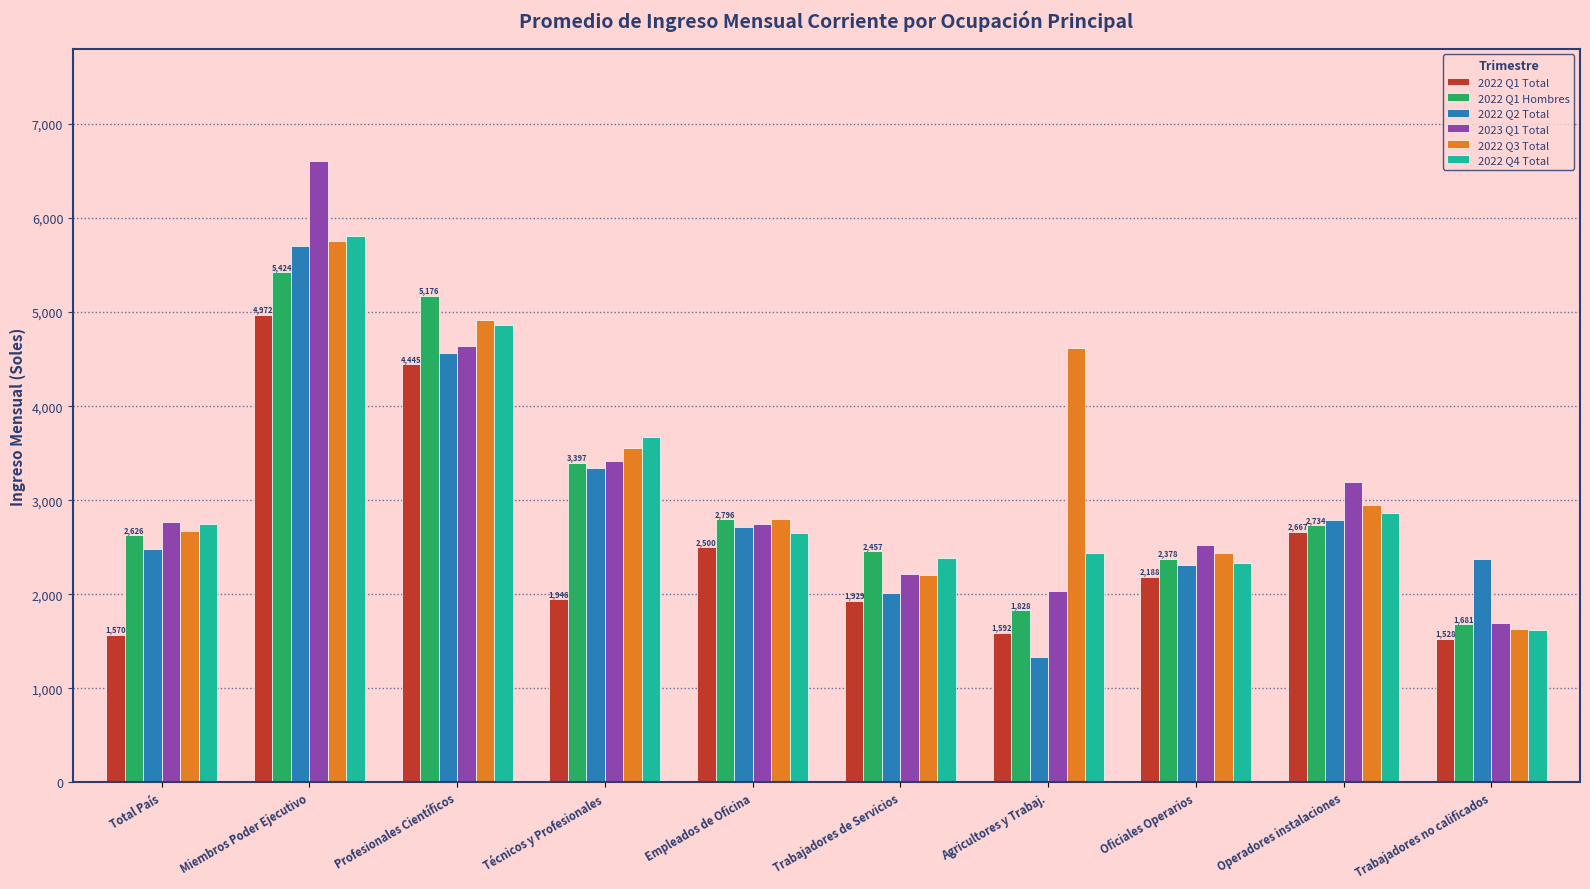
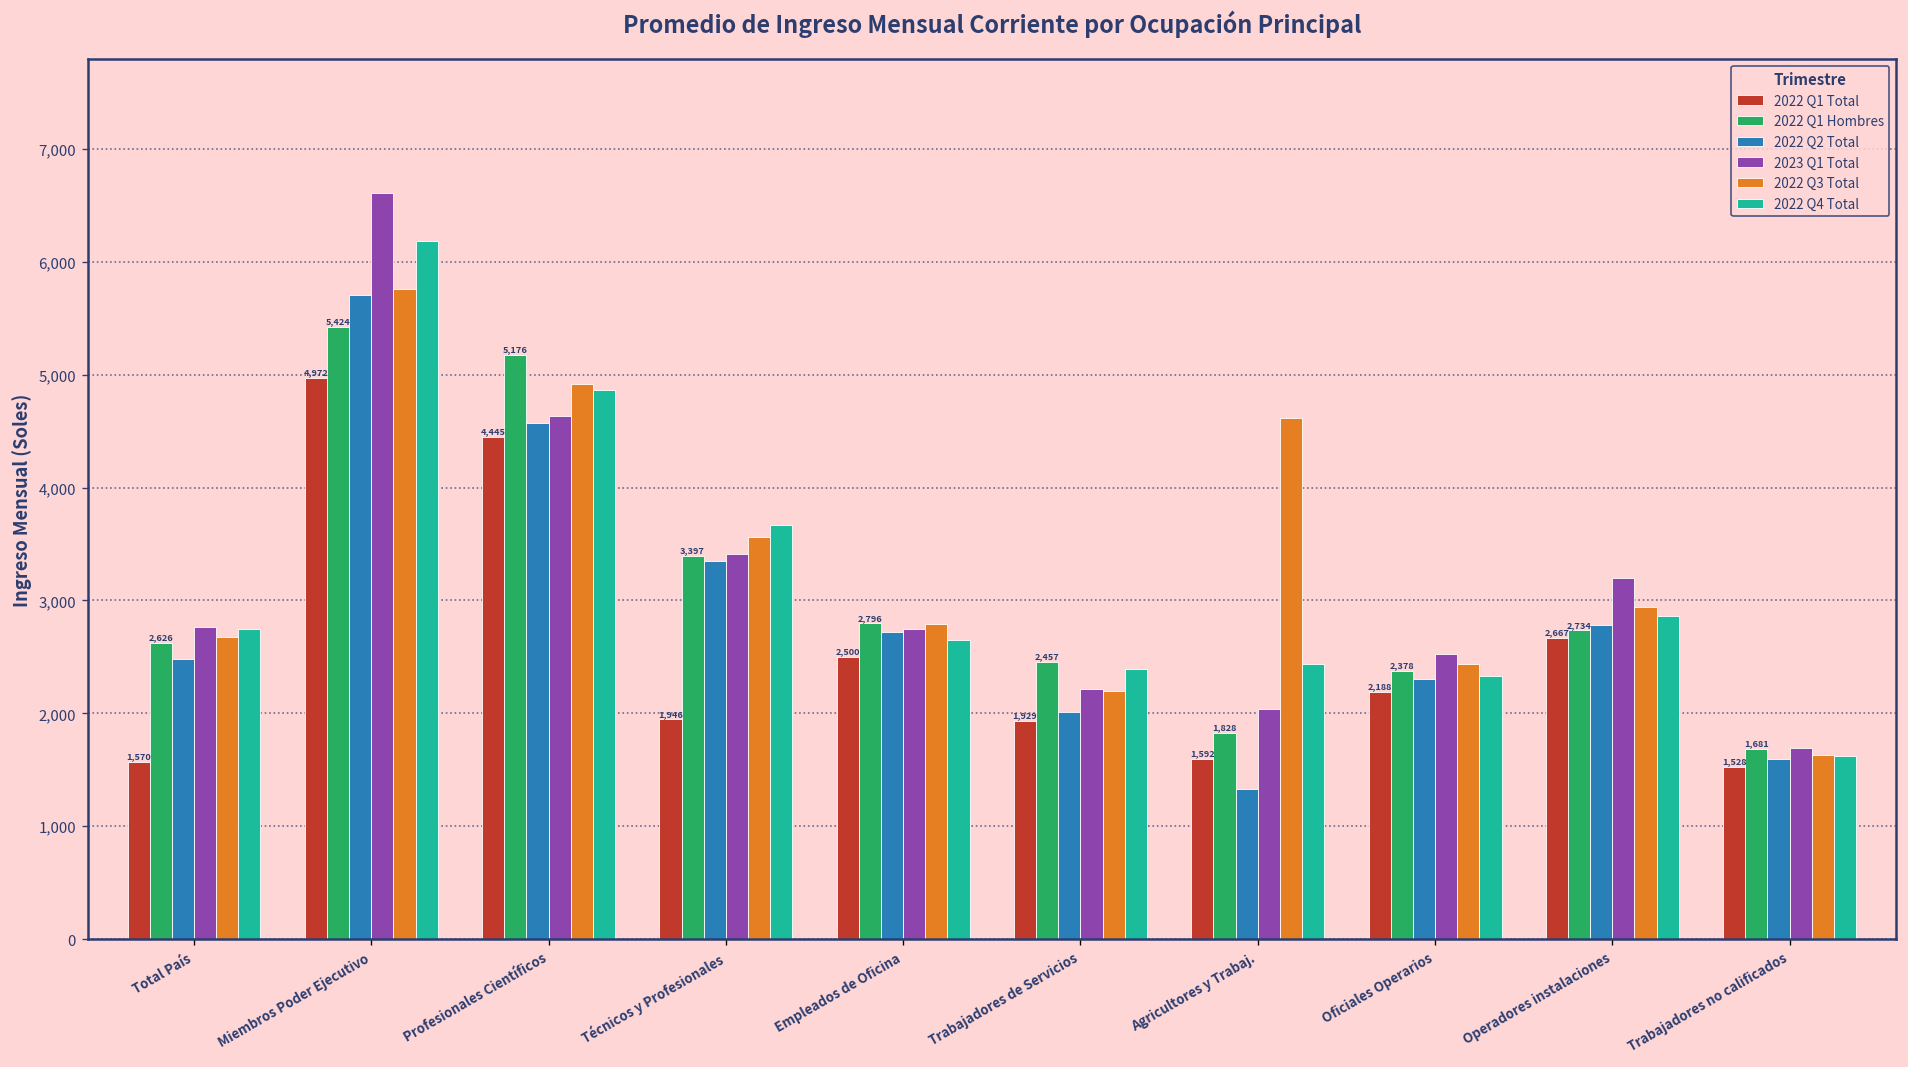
  {
    "2022 Q1 Total": {
      "Total País": "1,570",
      "Miembros Poder Ejecutivo": "4,972",
      "Técnicos y Profesionales": "1,946",
      "Operadores instalaciones": "2,667"
    },
    "2022 Q1 Hombres": {
      "Profesionales Científicos": "5,176",
      "Empleados de Oficina": "2,796",
      "Trabajadores de Servicios": "2,457",
      "Agricultores y Trabaj.": "1,828",
      "Oficiales Operarios": "2,378"
    },
    "2022 Q2 Total": {
      "Total País": "2,500",
      "Miembros Poder Ejecutivo": "5,700",
      "Profesionales Científicos": "4,600",
      "Técnicos y Profesionales": "3,300",
      "Empleados de Oficina": "2,700",
      "Trabajadores de Servicios": "2,000",
      "Agricultores y Trabaj.": "1,300",
      "Oficiales Operarios": "2,300",
      "Operadores instalaciones": "2,800",
-     "Trabajadores no calificados": "2,400"
+     "Trabajadores no calificados": "1,600"
    },
    "2023 Q1 Total": {
      "Total País": "2,800",
      "Miembros Poder Ejecutivo": "6,600",
      "Profesionales Científicos": "4,600",
      "Técnicos y Profesionales": "3,400",
      "Empleados de Oficina": "2,800",
      "Trabajadores de Servicios": "2,200",
      "Agricultores y Trabaj.": "2,000",
      "Oficiales Operarios": "2,500",
      "Operadores instalaciones": "3,200",
      "Trabajadores no calificados": "1,700"
    },
    "2022 Q3 Total": {
      "Total País": "2,700",
      "Miembros Poder Ejecutivo": "5,800",
      "Profesionales Científicos": "4,900",
      "Técnicos y Profesionales": "3,600",
      "Empleados de Oficina": "2,800",
      "Trabajadores de Servicios": "2,200",
      "Agricultores y Trabaj.": "4,600",
      "Oficiales Operarios": "2,400",
      "Operadores instalaciones": "2,900",
      "Trabajadores no calificados": "1,600"
    },
    "2022 Q4 Total": {
      "Total País": "2,700",
-     "Miembros Poder Ejecutivo": "5,800",
+     "Miembros Poder Ejecutivo": "6,200",
      "Profesionales Científicos": "4,900",
      "Técnicos y Profesionales": "3,700",
      "Empleados de Oficina": "2,600",
      "Trabajadores de Servicios": "2,400",
      "Agricultores y Trabaj.": "2,400",
      "Oficiales Operarios": "2,300",
      "Operadores instalaciones": "2,900",
      "Trabajadores no calificados": "1,600"
    }
  }
